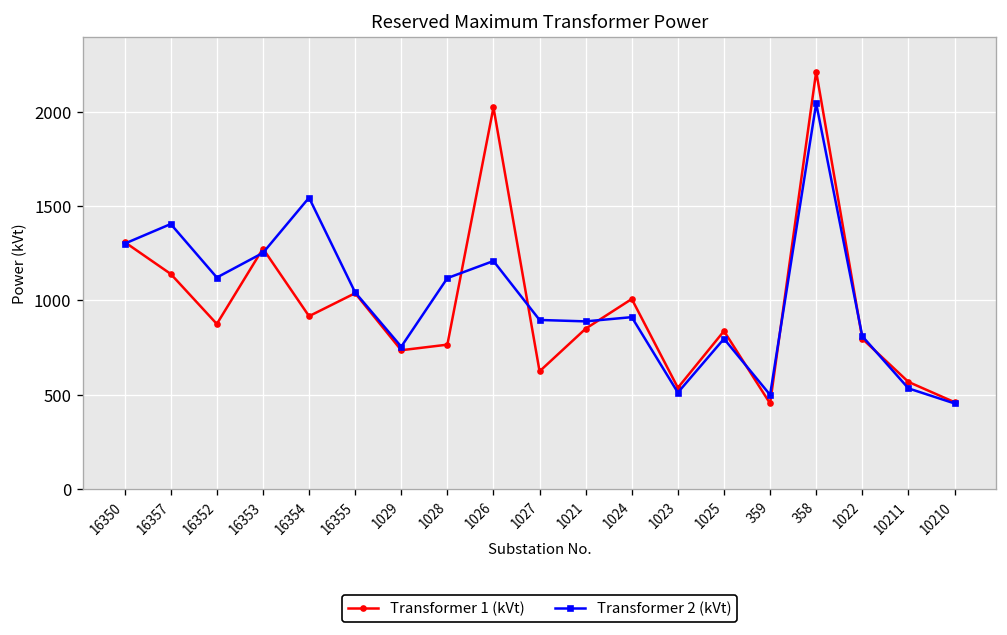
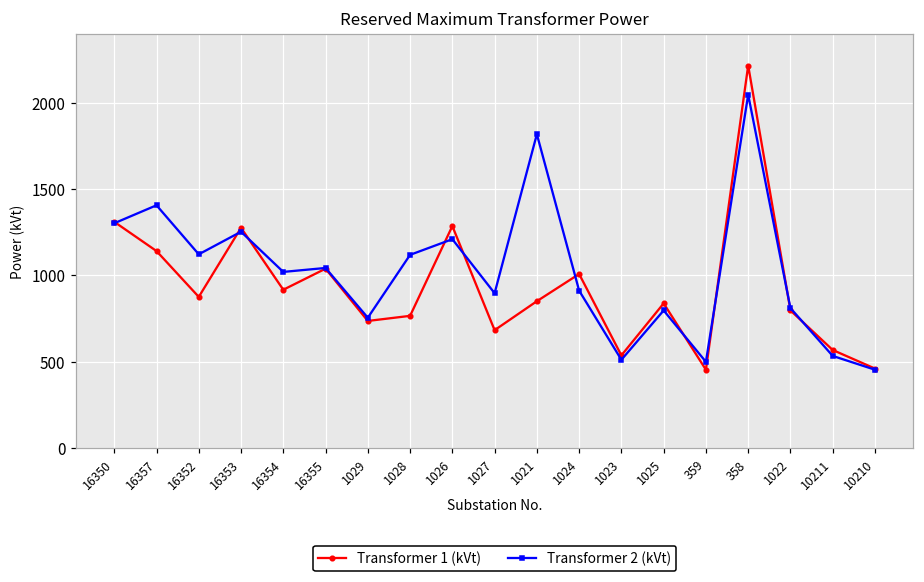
  {
    "Transformer 1 (kVt)": {
      "16357": 1140,
      "16352": 880,
      "16353": 1280,
      "16354": 920,
      "1029": 740,
      "1028": 770,
-     "1026": 2030,
-     "1027": 620,
+     "1026": 1290,
+     "1027": 680,
      "1021": 850,
      "1024": 1010,
      "1023": 540,
      "1025": 840,
      "359": 450,
      "358": 2220,
      "10211": 570
    },
    "Transformer 2 (kVt)": {
      "16357": 1410,
      "16352": 1120,
      "16353": 1250,
-     "16354": 1550,
+     "16354": 1020,
      "1029": 750,
      "1028": 1120,
      "1026": 1210,
      "1027": 900,
-     "1021": 890,
+     "1021": 1820,
      "1024": 910,
      "1023": 510,
      "1025": 800,
      "359": 500,
      "358": 2050,
      "10211": 530
    }
  }
